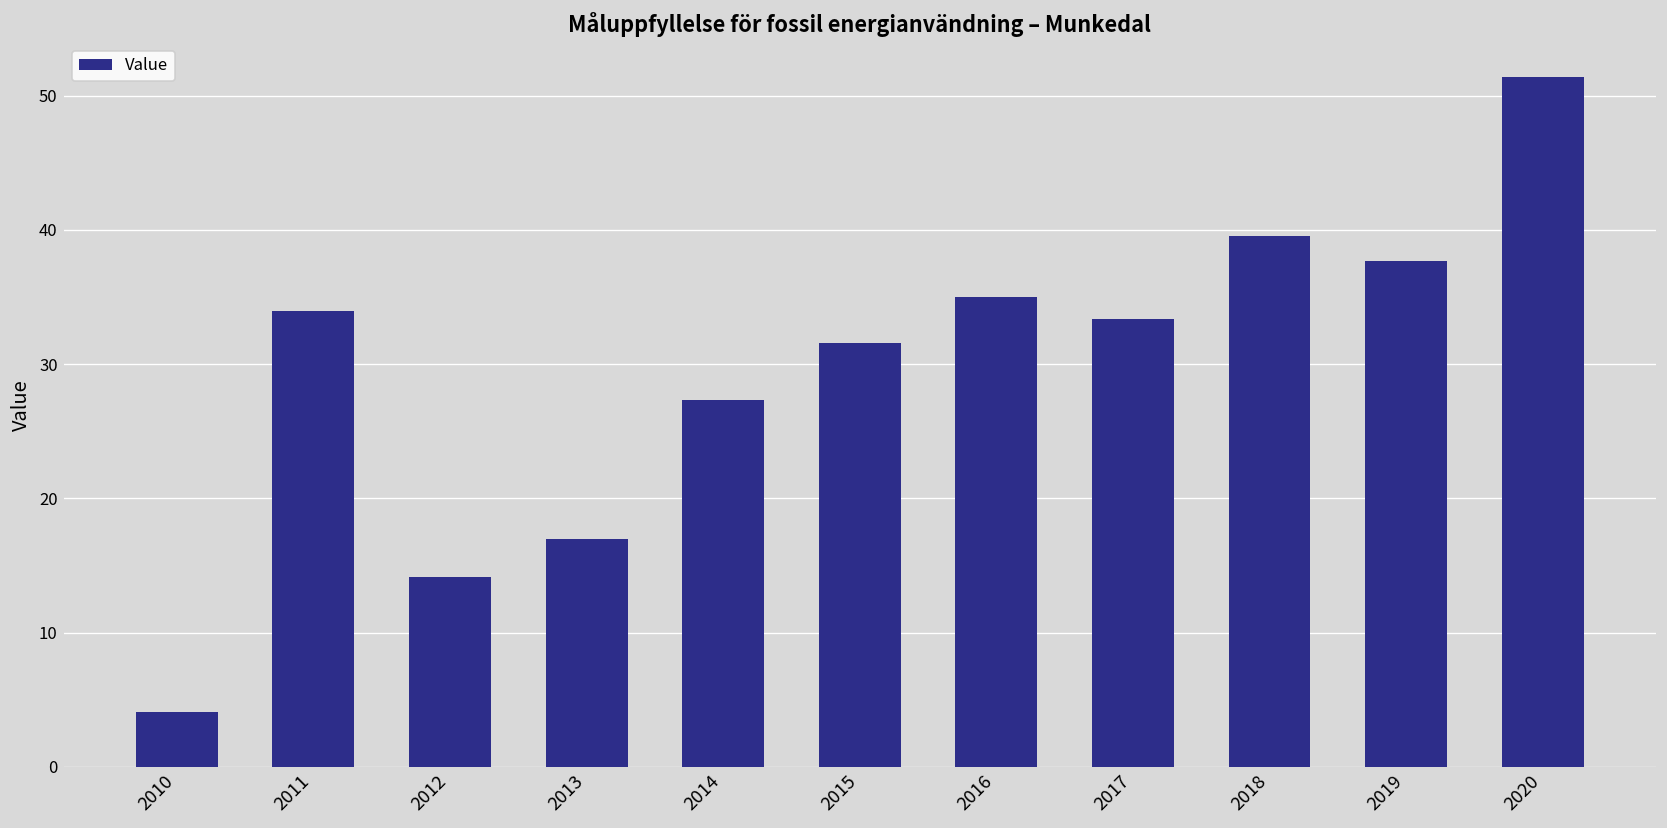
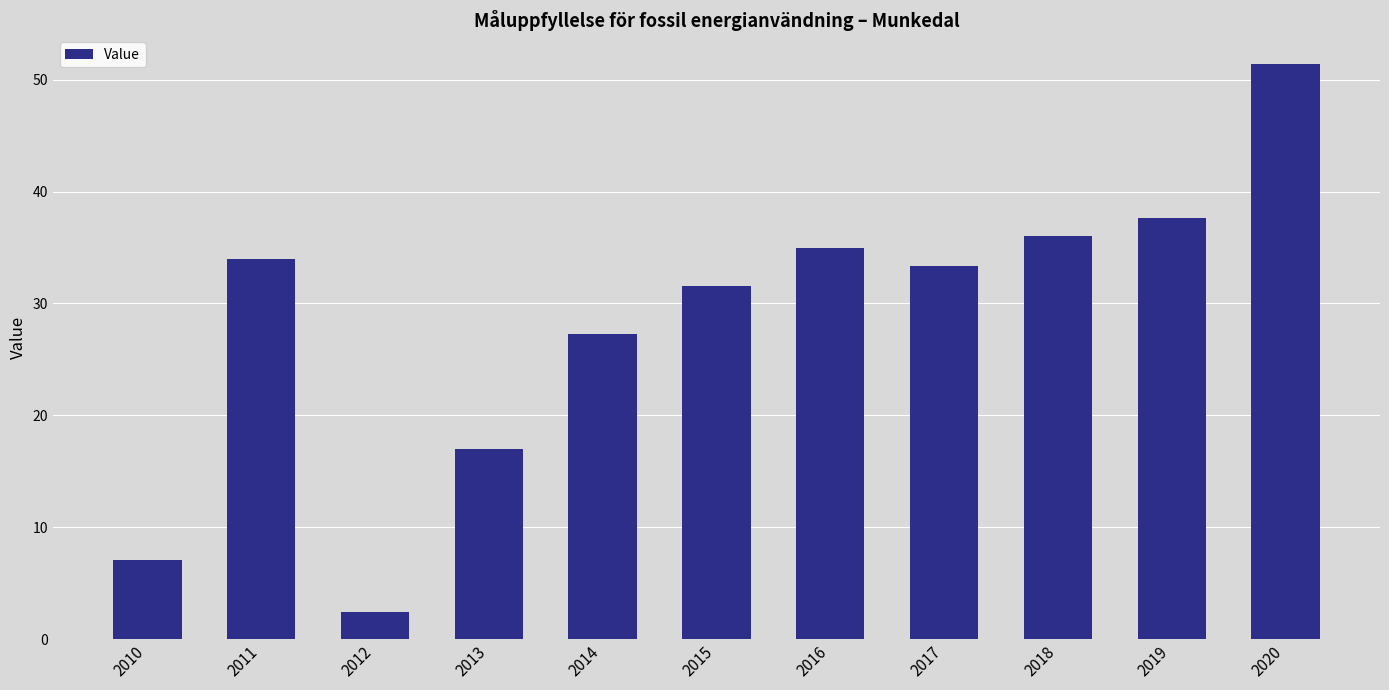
  {
-   "2010": 4.1,
+   "2010": 7.1,
    "2011": 34.0,
-   "2012": 14.1,
+   "2012": 2.5,
    "2013": 17.0,
    "2014": 27.3,
    "2015": 31.6,
    "2016": 35.0,
    "2017": 33.4,
-   "2018": 39.6,
+   "2018": 36.0,
    "2019": 37.7,
    "2020": 51.4
  }
